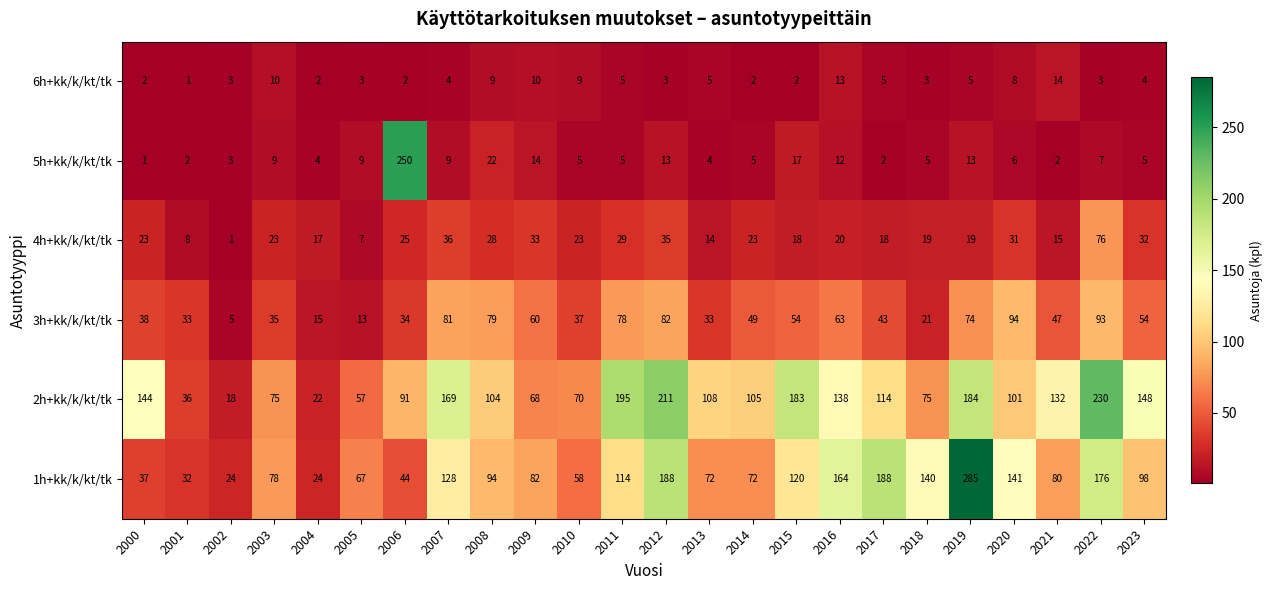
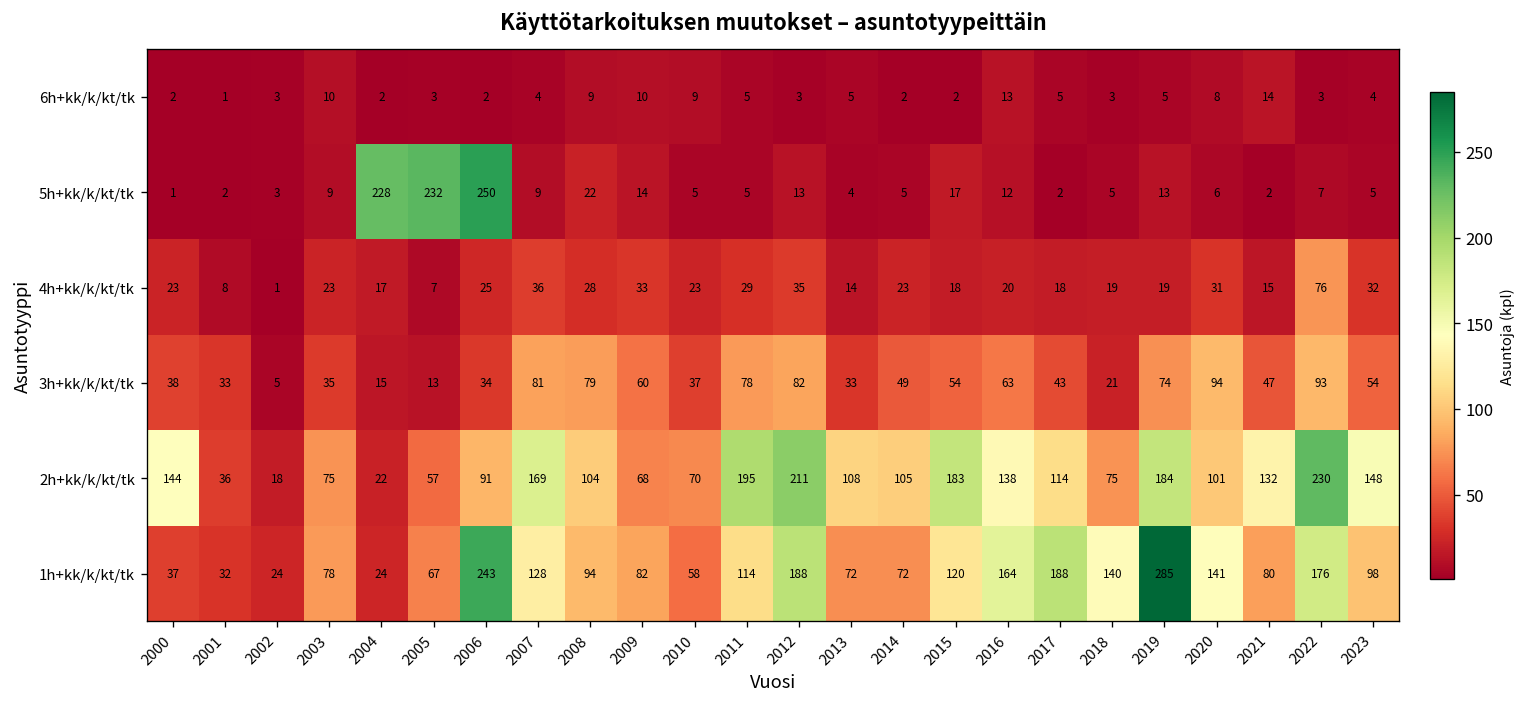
  {
    "6h+kk/k/kt/tk": {
      "2000": 2,
      "2001": 1,
      "2002": 3,
      "2003": 10,
      "2004": 2,
      "2005": 3,
      "2006": 2,
      "2007": 4,
      "2008": 9,
      "2009": 10,
      "2010": 9,
      "2011": 5,
      "2012": 3,
      "2013": 5,
      "2014": 2,
      "2015": 2,
      "2016": 13,
      "2017": 5,
      "2018": 3,
      "2019": 5,
      "2020": 8,
      "2021": 14,
      "2022": 3,
      "2023": 4
    },
    "5h+kk/k/kt/tk": {
      "2000": 1,
      "2001": 2,
      "2002": 3,
      "2003": 9,
-     "2004": 4,
-     "2005": 9,
+     "2004": 228,
+     "2005": 232,
      "2006": 250,
      "2007": 9,
      "2008": 22,
      "2009": 14,
      "2010": 5,
      "2011": 5,
      "2012": 13,
      "2013": 4,
      "2014": 5,
      "2015": 17,
      "2016": 12,
      "2017": 2,
      "2018": 5,
      "2019": 13,
      "2020": 6,
      "2021": 2,
      "2022": 7,
      "2023": 5
    },
    "4h+kk/k/kt/tk": {
      "2000": 23,
      "2001": 8,
      "2002": 1,
      "2003": 23,
      "2004": 17,
      "2005": 7,
      "2006": 25,
      "2007": 36,
      "2008": 28,
      "2009": 33,
      "2010": 23,
      "2011": 29,
      "2012": 35,
      "2013": 14,
      "2014": 23,
      "2015": 18,
      "2016": 20,
      "2017": 18,
      "2018": 19,
      "2019": 19,
      "2020": 31,
      "2021": 15,
      "2022": 76,
      "2023": 32
    },
    "3h+kk/k/kt/tk": {
      "2000": 38,
      "2001": 33,
      "2002": 5,
      "2003": 35,
      "2004": 15,
      "2005": 13,
      "2006": 34,
      "2007": 81,
      "2008": 79,
      "2009": 60,
      "2010": 37,
      "2011": 78,
      "2012": 82,
      "2013": 33,
      "2014": 49,
      "2015": 54,
      "2016": 63,
      "2017": 43,
      "2018": 21,
      "2019": 74,
      "2020": 94,
      "2021": 47,
      "2022": 93,
      "2023": 54
    },
    "2h+kk/k/kt/tk": {
      "2000": 144,
      "2001": 36,
      "2002": 18,
      "2003": 75,
      "2004": 22,
      "2005": 57,
      "2006": 91,
      "2007": 169,
      "2008": 104,
      "2009": 68,
      "2010": 70,
      "2011": 195,
      "2012": 211,
      "2013": 108,
      "2014": 105,
      "2015": 183,
      "2016": 138,
      "2017": 114,
      "2018": 75,
      "2019": 184,
      "2020": 101,
      "2021": 132,
      "2022": 230,
      "2023": 148
    },
    "1h+kk/k/kt/tk": {
      "2000": 37,
      "2001": 32,
      "2002": 24,
      "2003": 78,
      "2004": 24,
      "2005": 67,
-     "2006": 44,
+     "2006": 243,
      "2007": 128,
      "2008": 94,
      "2009": 82,
      "2010": 58,
      "2011": 114,
      "2012": 188,
      "2013": 72,
      "2014": 72,
      "2015": 120,
      "2016": 164,
      "2017": 188,
      "2018": 140,
      "2019": 285,
      "2020": 141,
      "2021": 80,
      "2022": 176,
      "2023": 98
    }
  }
